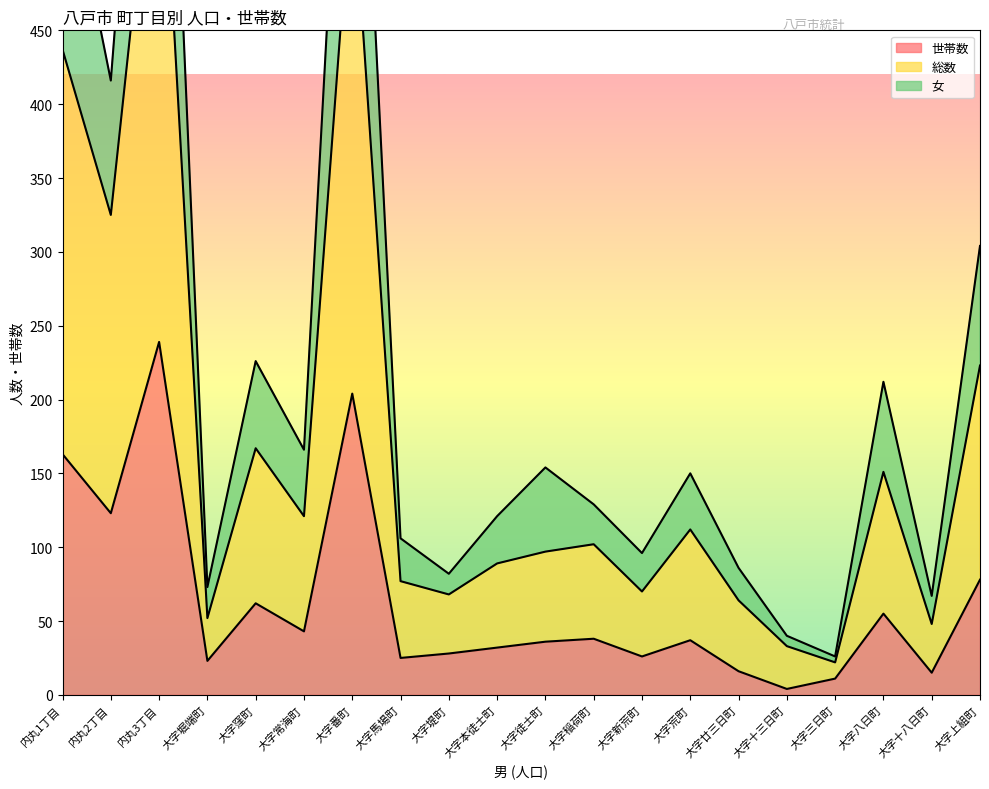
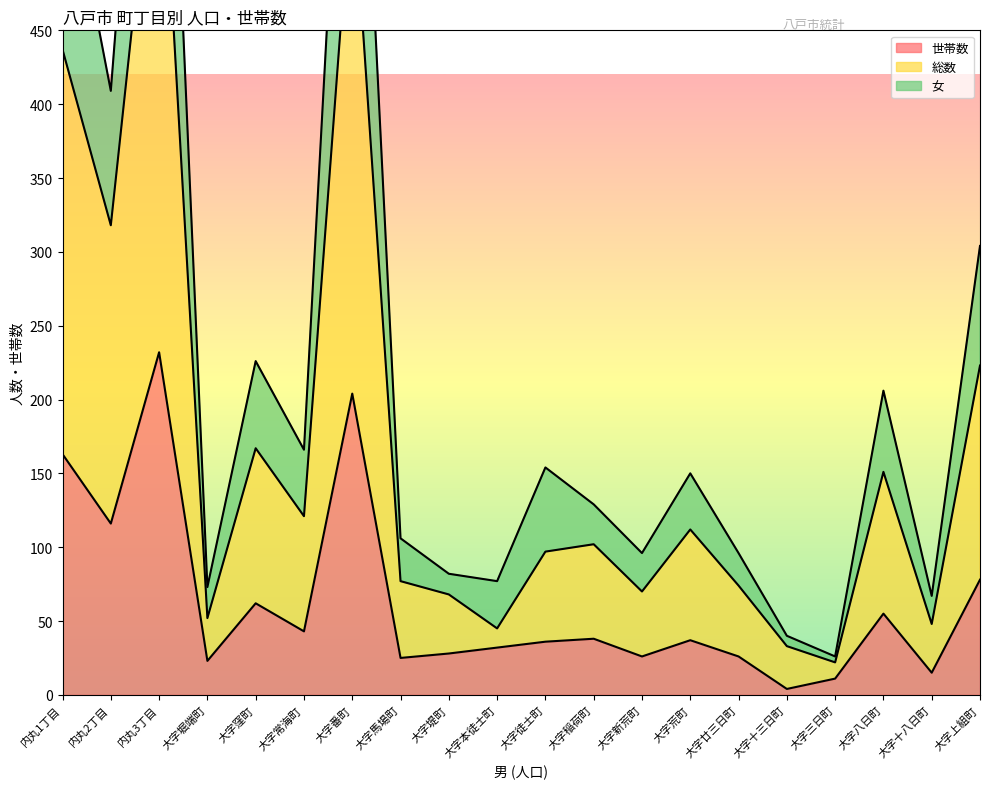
  {
    "世帯数": {
      "内丸1丁目": 163,
-     "内丸2丁目": 123,
-     "内丸3丁目": 239,
+     "内丸2丁目": 116,
+     "内丸3丁目": 232,
      "大字堀端町": 23,
      "大字窪町": 62,
      "大字常海町": 43,
      "大字番町": 204,
      "大字馬場町": 25,
      "大字堤町": 28,
      "大字本徒士町": 32,
      "大字徒士町": 36,
      "大字稲荷町": 38,
      "大字新荒町": 26,
      "大字荒町": 37,
-     "大字廿三日町": 16,
+     "大字廿三日町": 26,
      "大字十三日町": 4,
      "大字三日町": 11,
      "大字八日町": 55,
      "大字十八日町": 15,
      "大字上組町": 78
    },
    "総数": {
      "内丸1丁目": 274,
      "内丸2丁目": 202,
      "大字堀端町": 29,
      "大字窪町": 105,
      "大字常海町": 78,
      "大字馬場町": 52,
      "大字堤町": 40,
-     "大字本徒士町": 57,
+     "大字本徒士町": 13,
      "大字徒士町": 61,
      "大字稲荷町": 64,
      "大字新荒町": 44,
      "大字荒町": 75,
      "大字廿三日町": 48,
      "大字十三日町": 29,
      "大字三日町": 11,
      "大字八日町": 96,
      "大字十八日町": 33,
      "大字上組町": 145
    },
    "女": {
      "内丸2丁目": 91,
      "大字堀端町": 21,
      "大字窪町": 59,
      "大字常海町": 45,
      "大字馬場町": 29,
      "大字堤町": 14,
      "大字本徒士町": 32,
      "大字徒士町": 57,
      "大字稲荷町": 27,
      "大字新荒町": 26,
      "大字荒町": 38,
      "大字廿三日町": 22,
      "大字十三日町": 7,
      "大字三日町": 4,
-     "大字八日町": 61,
+     "大字八日町": 55,
      "大字十八日町": 19,
      "大字上組町": 81
    }
  }
